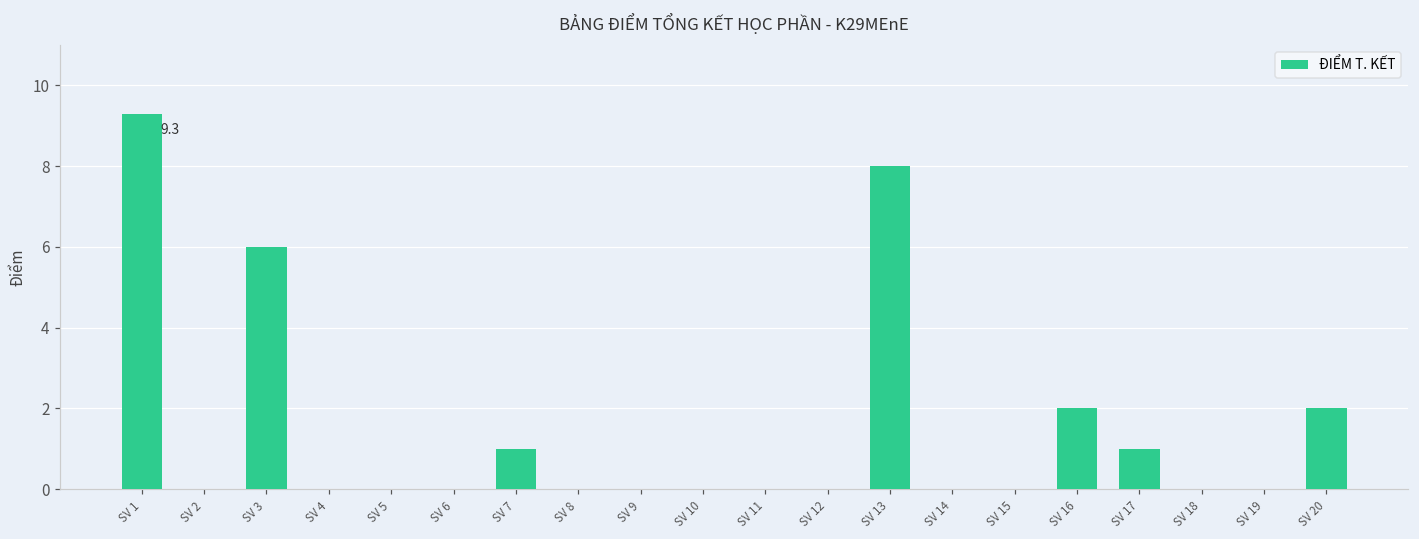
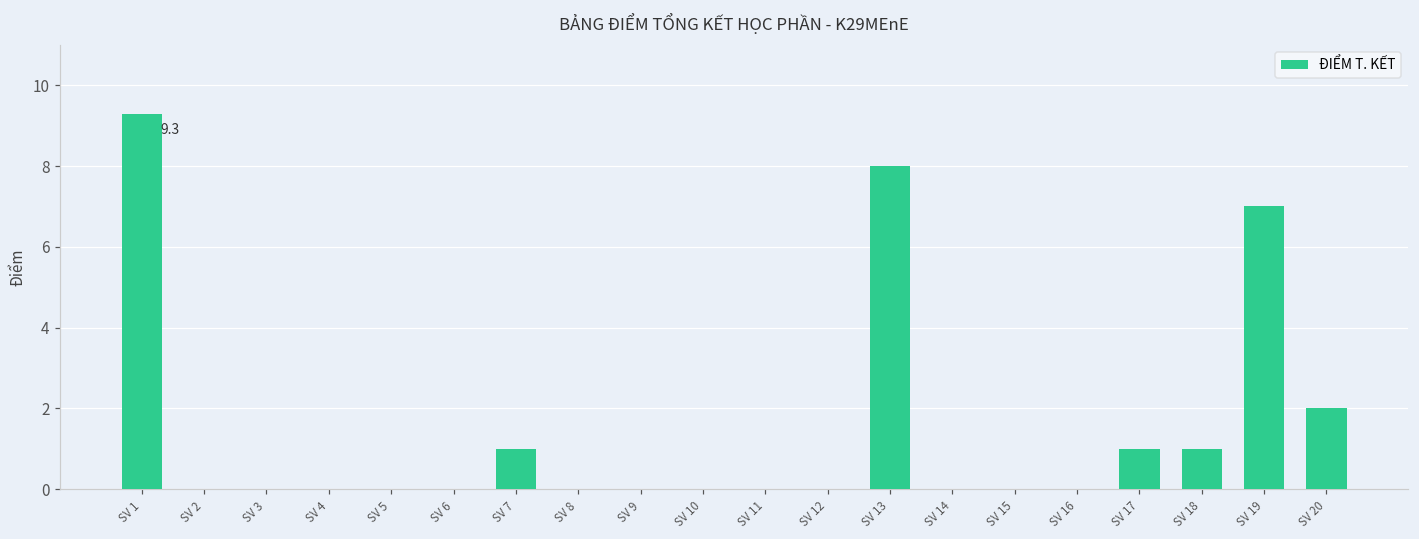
  {
    "SV 2": 0,
-   "SV 3": 6,
+   "SV 3": 0,
    "SV 4": 0,
    "SV 5": 0,
    "SV 6": 0,
    "SV 7": 1,
    "SV 8": 0,
    "SV 9": 0,
    "SV 10": 0,
    "SV 11": 0,
    "SV 12": 0,
    "SV 13": 8,
    "SV 14": 0,
    "SV 15": 0,
-   "SV 16": 2,
+   "SV 16": 0,
    "SV 17": 1,
-   "SV 18": 0,
-   "SV 19": 0,
+   "SV 18": 1,
+   "SV 19": 7,
    "SV 20": 2
  }
